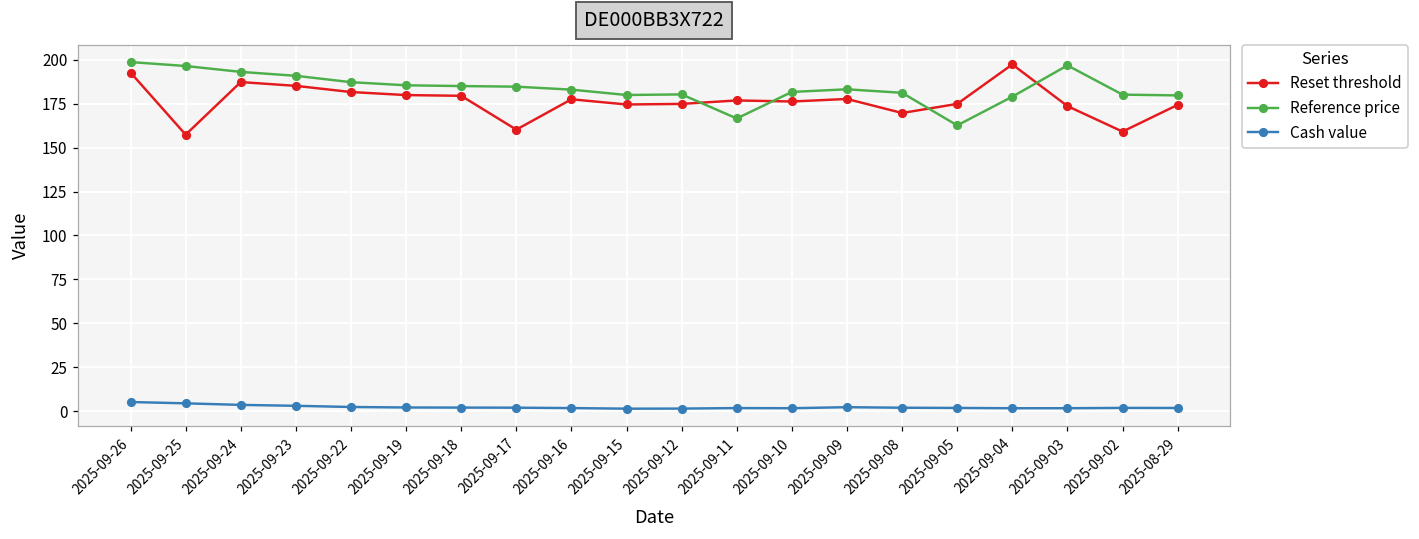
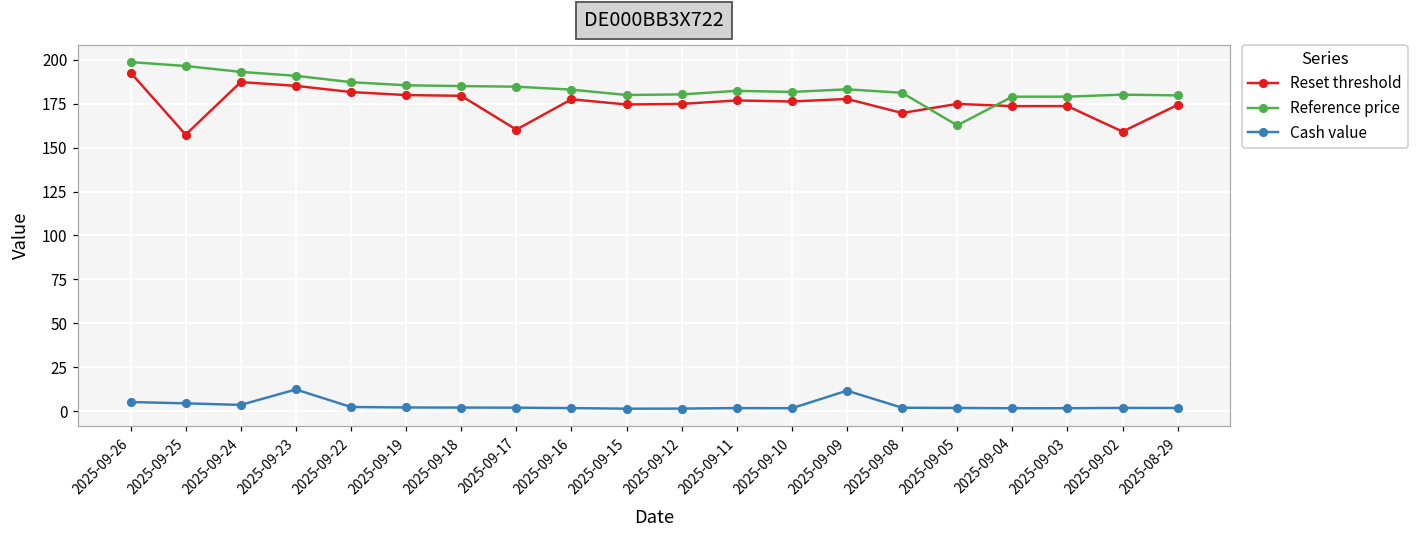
  {
    "Reset threshold": {
      "2025-09-26": 193,
      "2025-09-25": 157,
      "2025-09-24": 187,
      "2025-09-23": 185,
      "2025-09-22": 182,
      "2025-09-19": 180,
      "2025-09-18": 179,
      "2025-09-17": 160,
      "2025-09-16": 178,
      "2025-09-15": 175,
      "2025-09-12": 175,
      "2025-09-11": 177,
      "2025-09-10": 176,
      "2025-09-09": 178,
      "2025-09-08": 170,
      "2025-09-05": 175,
-     "2025-09-04": 197,
+     "2025-09-04": 174,
      "2025-09-03": 174,
      "2025-09-02": 159,
      "2025-08-29": 174
    },
    "Reference price": {
      "2025-09-26": 199,
      "2025-09-25": 196,
      "2025-09-24": 193,
      "2025-09-23": 191,
      "2025-09-22": 187,
      "2025-09-19": 185,
      "2025-09-18": 185,
      "2025-09-17": 185,
      "2025-09-16": 183,
      "2025-09-15": 180,
      "2025-09-12": 180,
-     "2025-09-11": 167,
+     "2025-09-11": 182,
      "2025-09-10": 182,
      "2025-09-09": 183,
      "2025-09-08": 181,
      "2025-09-05": 163,
      "2025-09-04": 179,
-     "2025-09-03": 197,
+     "2025-09-03": 179,
      "2025-09-02": 180,
      "2025-08-29": 180
    },
    "Cash value": {
      "2025-09-26": 5,
      "2025-09-25": 4,
      "2025-09-24": 4,
-     "2025-09-23": 3,
+     "2025-09-23": 12,
      "2025-09-22": 2,
      "2025-09-19": 2,
      "2025-09-18": 2,
      "2025-09-17": 2,
      "2025-09-16": 2,
      "2025-09-15": 1,
      "2025-09-12": 1,
      "2025-09-11": 2,
      "2025-09-10": 2,
-     "2025-09-09": 2,
+     "2025-09-09": 12,
      "2025-09-08": 2,
      "2025-09-05": 2,
      "2025-09-04": 2,
      "2025-09-03": 2,
      "2025-09-02": 2,
      "2025-08-29": 2
    }
  }
